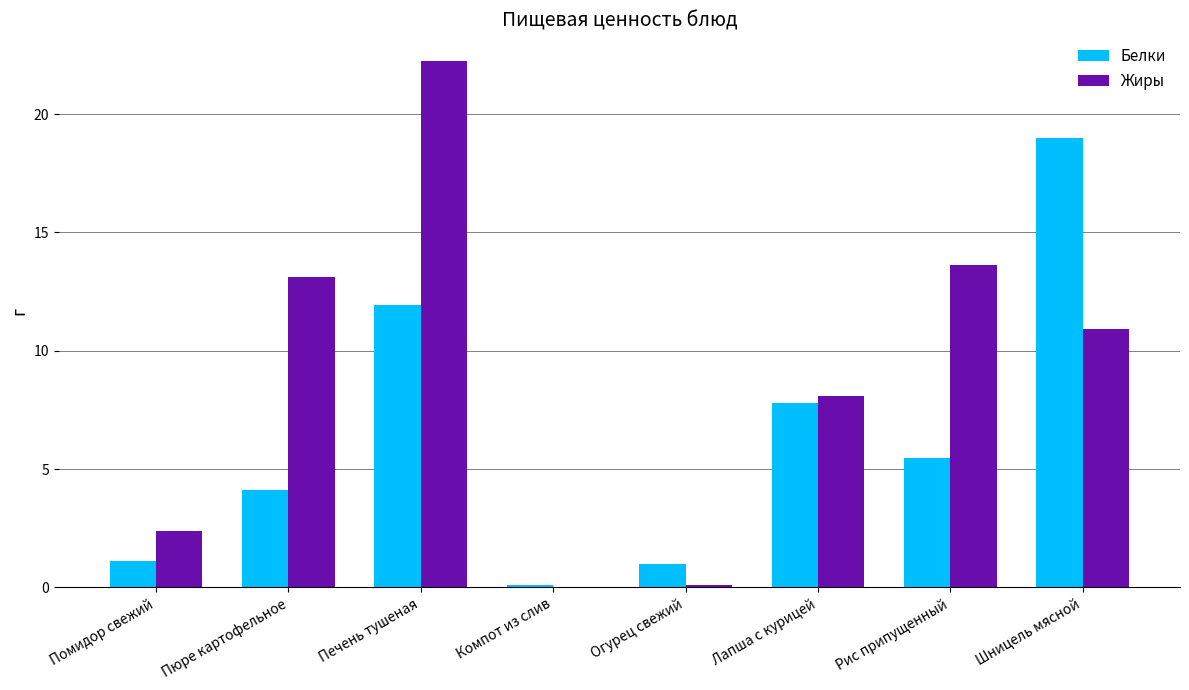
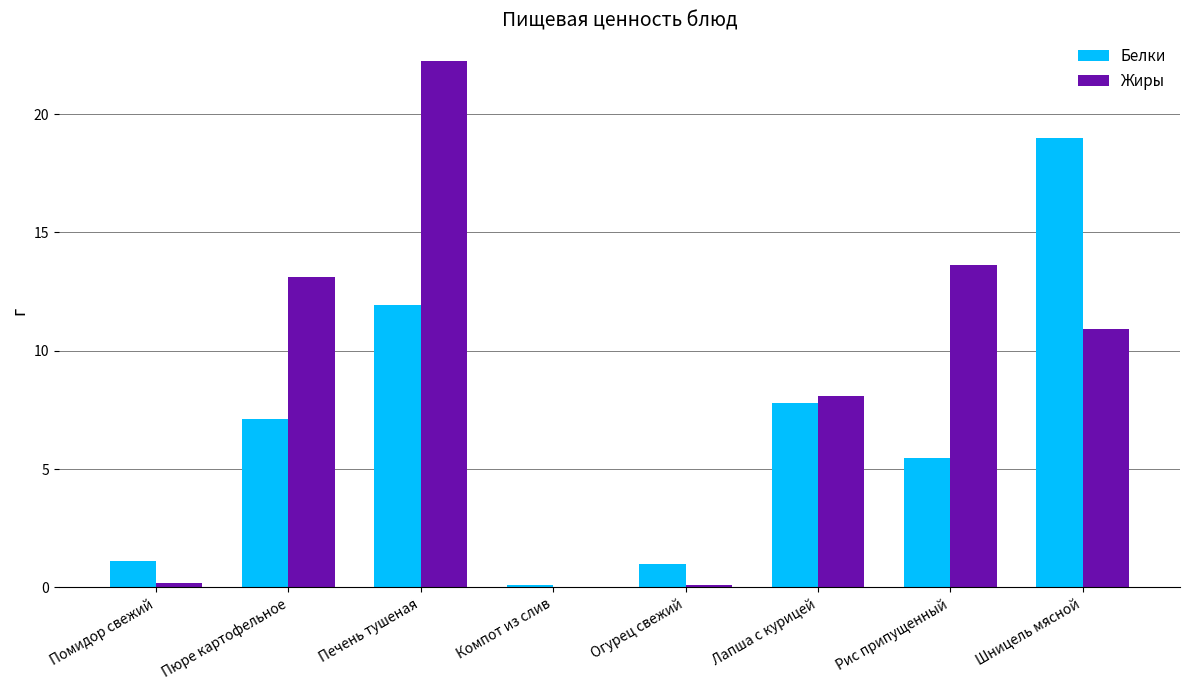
  {
    "Белки": {
      "Помидор свежий": 1.1,
-     "Пюре картофельное": 4.1,
+     "Пюре картофельное": 7.1,
      "Печень тушеная": 11.9,
      "Огурец свежий": 1.0,
      "Лапша с курицей": 7.8,
      "Рис припущенный": 5.5,
      "Шницель мясной": 19.0
    },
    "Жиры": {
-     "Помидор свежий": 2.4,
+     "Помидор свежий": 0.2,
      "Пюре картофельное": 13.1,
      "Печень тушеная": 22.3,
      "Компот из слив": 0.0,
      "Лапша с курицей": 8.1,
      "Рис припущенный": 13.6,
      "Шницель мясной": 10.9
    }
  }
